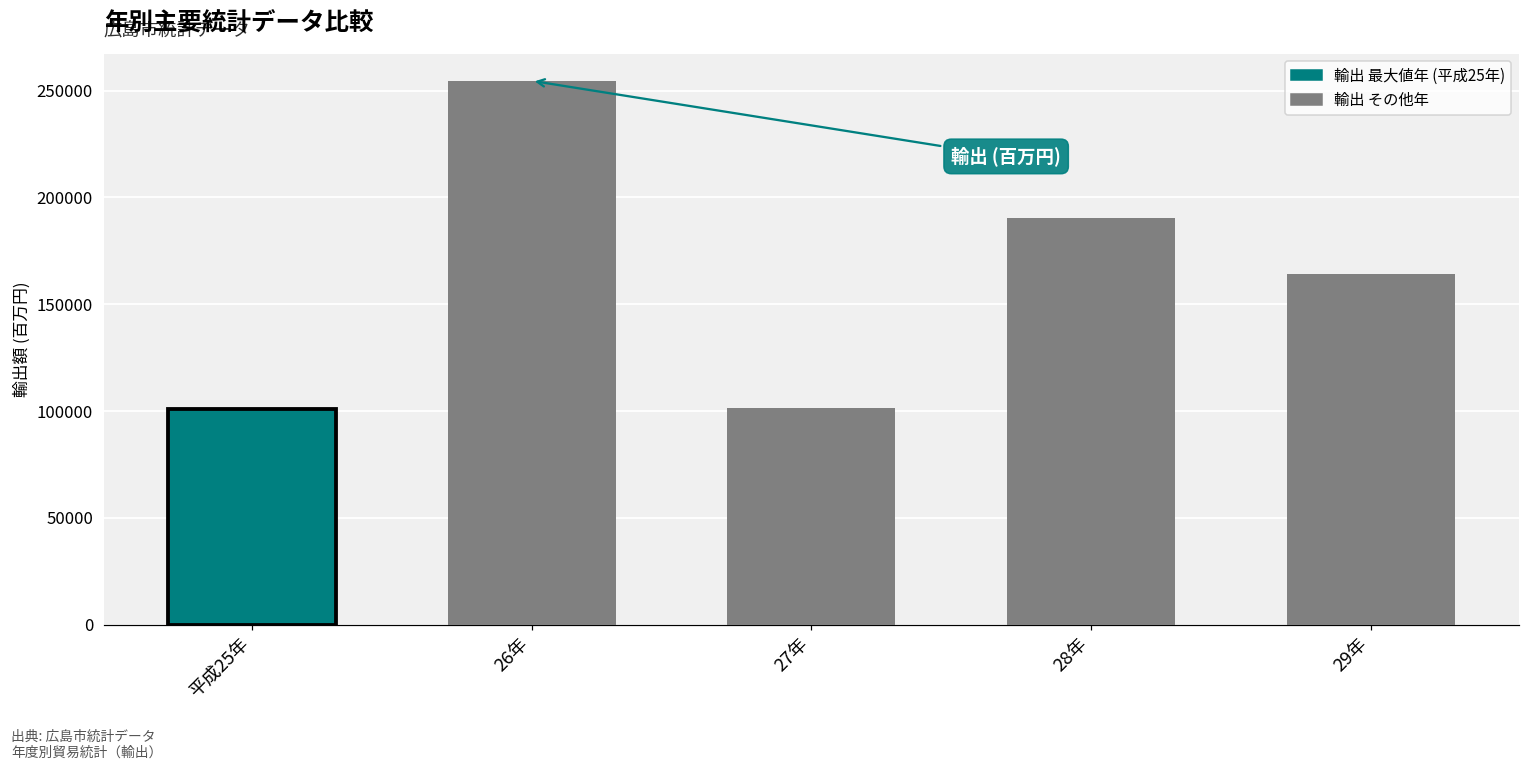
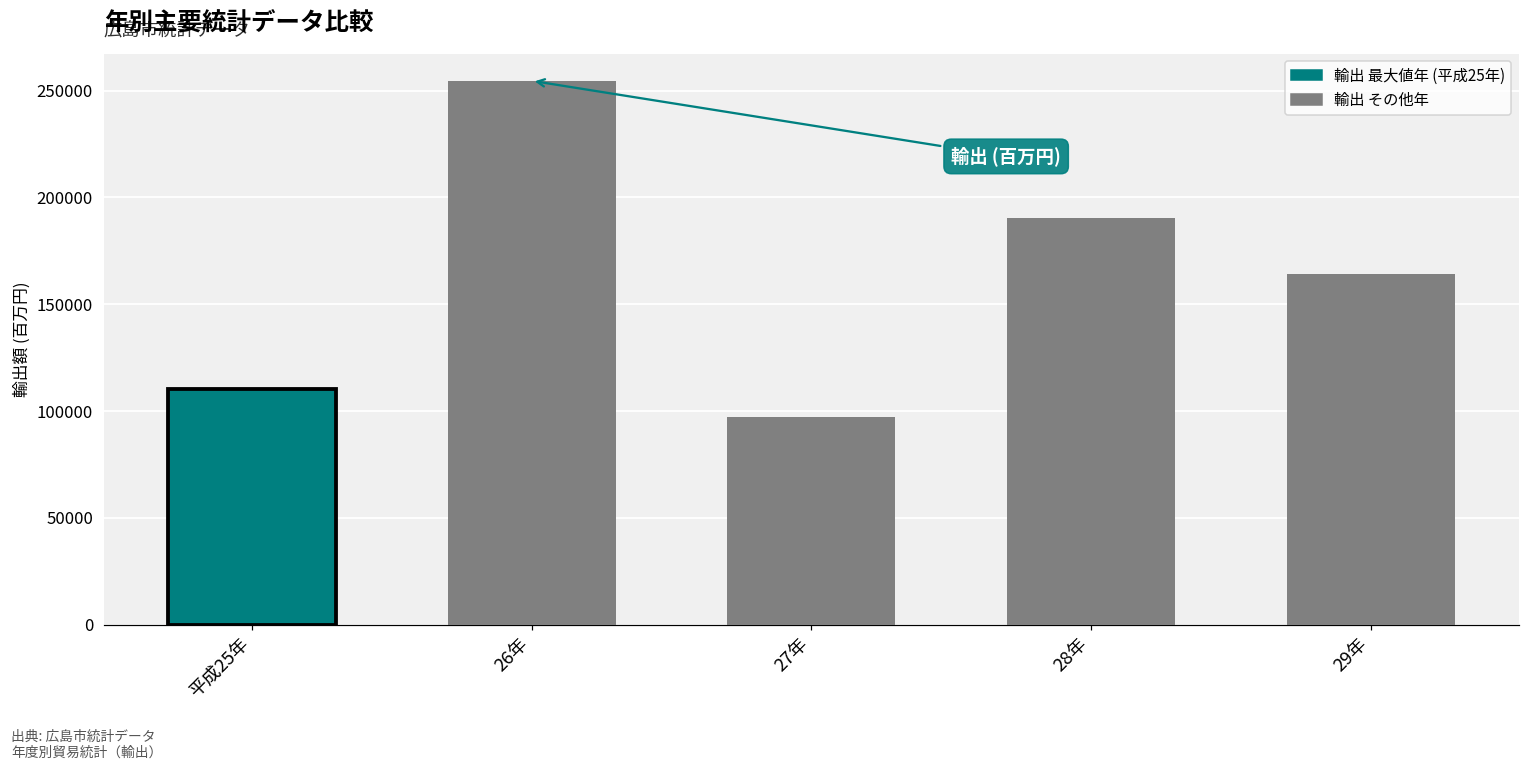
  {
-   "平成25年": 101000,
+   "平成25年": 110000,
    "26年": 255000,
-   "27年": 101000,
+   "27年": 97000,
    "28年": 190000,
    "29年": 164000
  }
